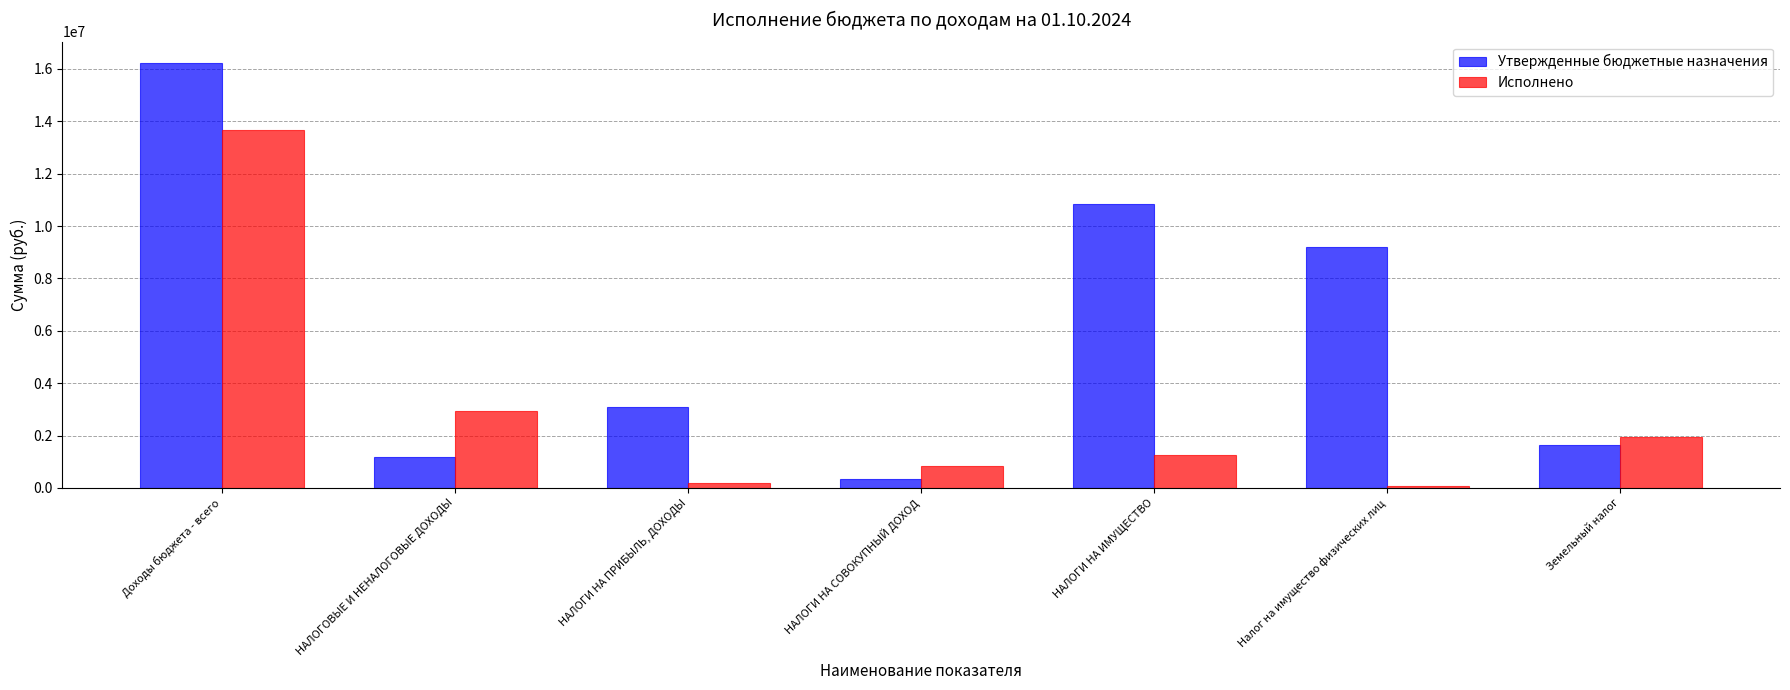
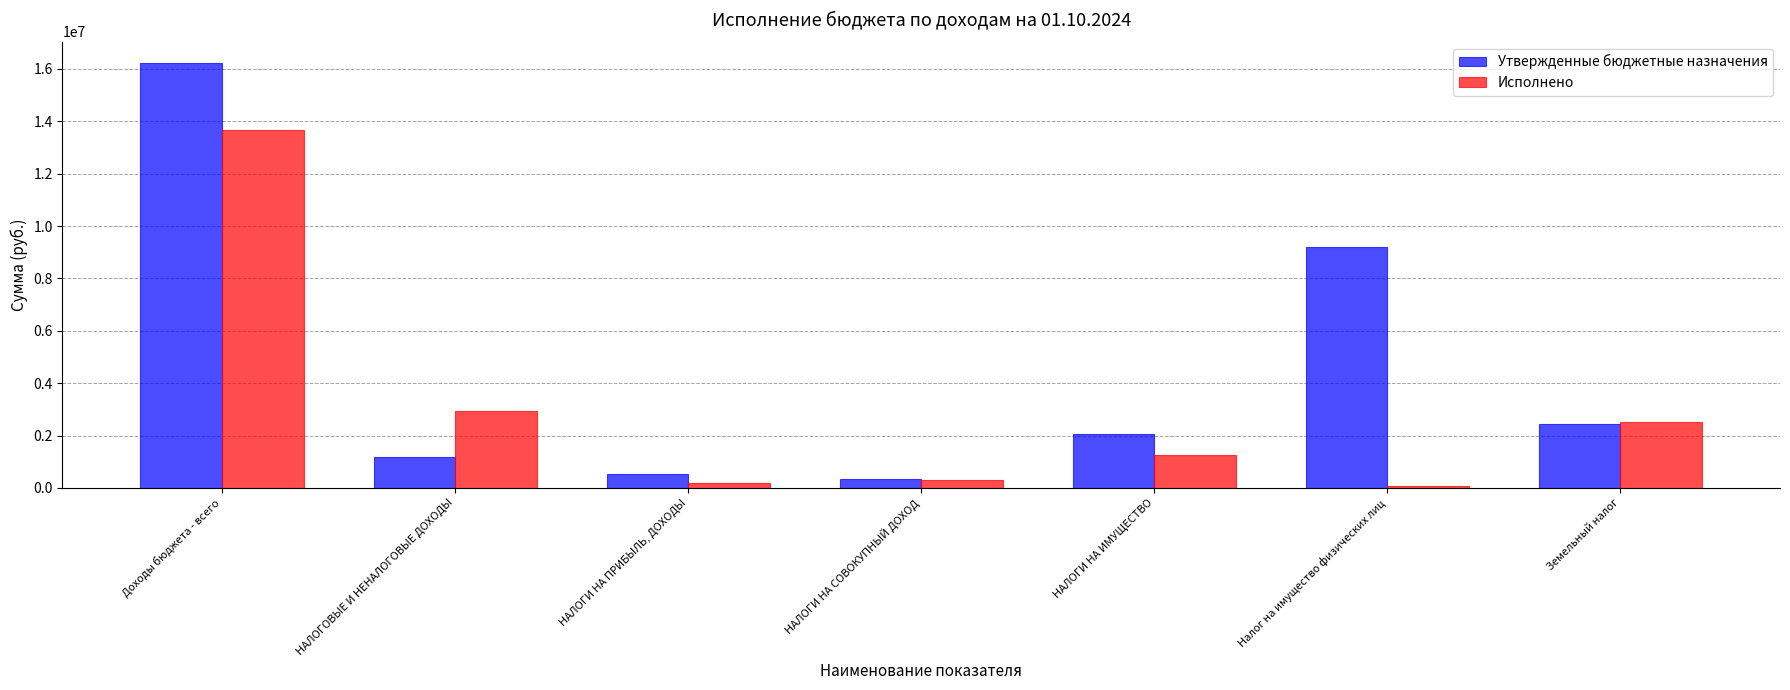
  {
    "Утвержденные бюджетные назначения": {
      "Доходы бюджета - всего": 16200000,
      "НАЛОГОВЫЕ И НЕНАЛОГОВЫЕ ДОХОДЫ": 1200000,
-     "НАЛОГИ НА ПРИБЫЛЬ, ДОХОДЫ": 3100000,
+     "НАЛОГИ НА ПРИБЫЛЬ, ДОХОДЫ": 500000,
      "НАЛОГИ НА СОВОКУПНЫЙ ДОХОД": 300000,
-     "НАЛОГИ НА ИМУЩЕСТВО": 10800000,
+     "НАЛОГИ НА ИМУЩЕСТВО": 2100000,
      "Налог на имущество физических лиц": 9200000,
-     "Земельный налог": 1600000
+     "Земельный налог": 2400000
    },
    "Исполнено": {
      "Доходы бюджета - всего": 13700000,
      "НАЛОГОВЫЕ И НЕНАЛОГОВЫЕ ДОХОДЫ": 2900000,
      "НАЛОГИ НА ПРИБЫЛЬ, ДОХОДЫ": 200000,
-     "НАЛОГИ НА СОВОКУПНЫЙ ДОХОД": 800000,
+     "НАЛОГИ НА СОВОКУПНЫЙ ДОХОД": 300000,
      "НАЛОГИ НА ИМУЩЕСТВО": 1300000,
-     "Земельный налог": 1900000
+     "Земельный налог": 2500000
    }
  }
